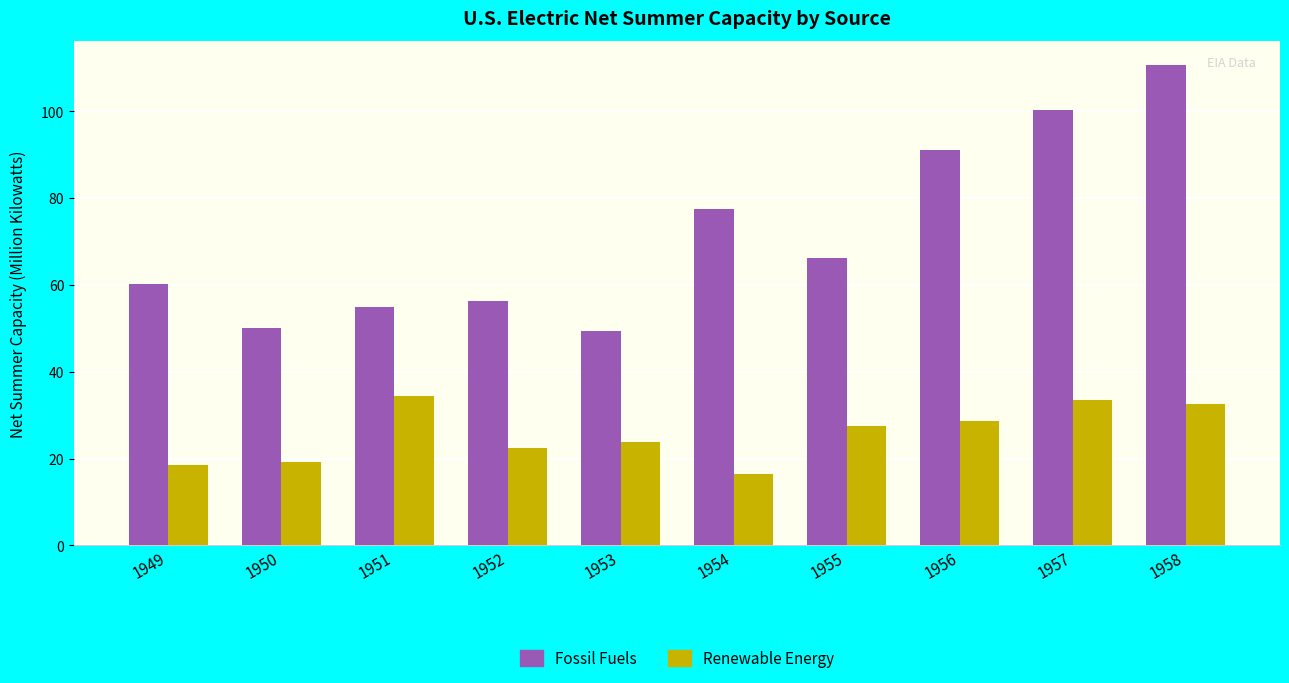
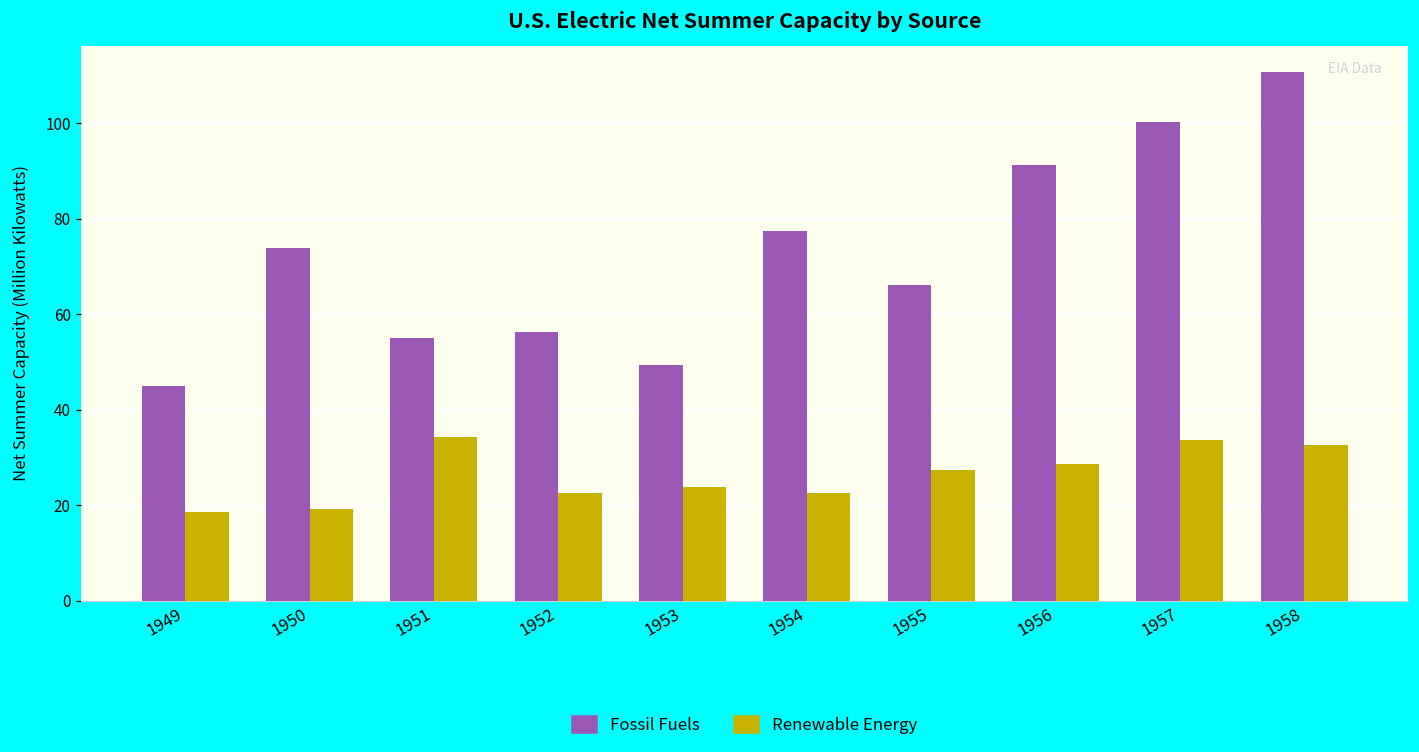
  {
    "Fossil Fuels": {
-     "1949": 60,
-     "1950": 50,
+     "1949": 45,
+     "1950": 74,
      "1951": 55,
      "1952": 56,
      "1953": 49,
      "1954": 77,
      "1955": 66,
      "1956": 91,
      "1957": 100,
      "1958": 111
    },
    "Renewable Energy": {
      "1949": 19,
      "1950": 19,
      "1951": 34,
      "1952": 22,
      "1953": 24,
-     "1954": 17,
+     "1954": 23,
      "1955": 27,
      "1956": 29,
      "1957": 34,
      "1958": 33
    }
  }
